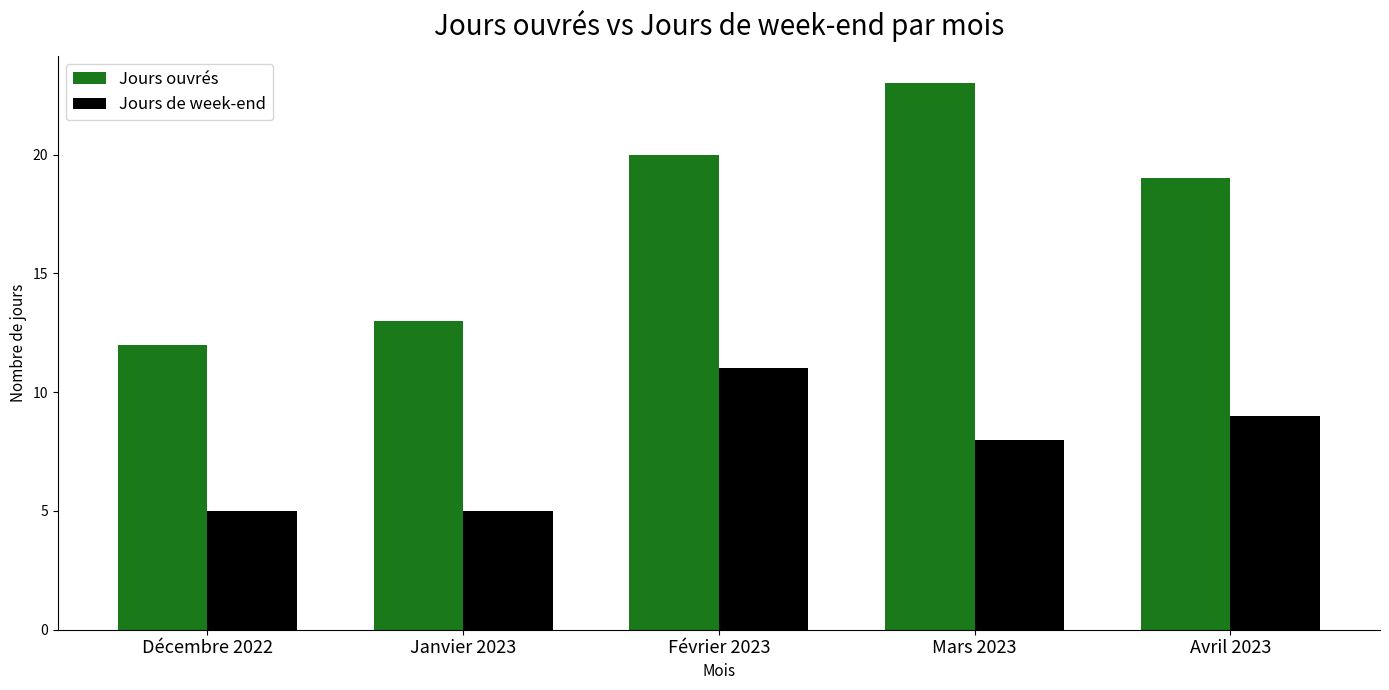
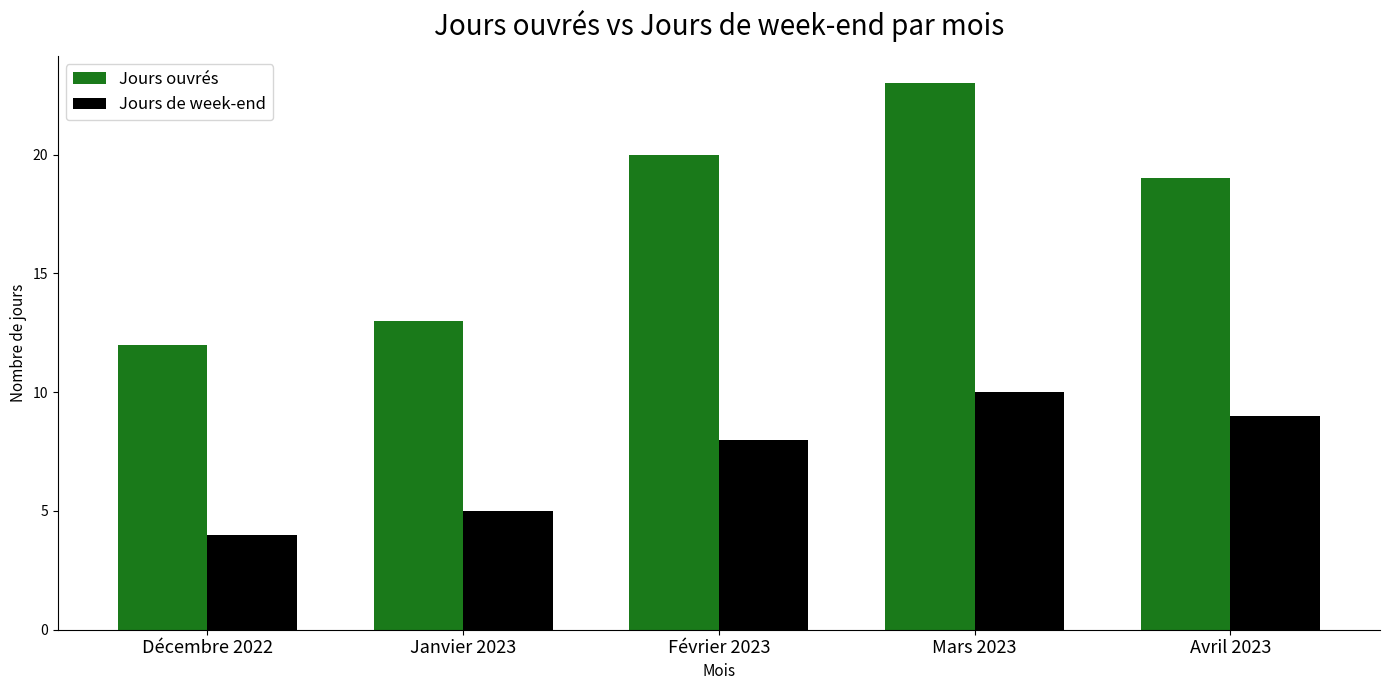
  {
    "Jours ouvrés": {
      "Décembre 2022": 12,
      "Janvier 2023": 13,
      "Février 2023": 20,
      "Mars 2023": 23,
      "Avril 2023": 19
    },
    "Jours de week-end": {
-     "Décembre 2022": 5,
+     "Décembre 2022": 4,
      "Janvier 2023": 5,
-     "Février 2023": 11,
-     "Mars 2023": 8,
+     "Février 2023": 8,
+     "Mars 2023": 10,
      "Avril 2023": 9
    }
  }
